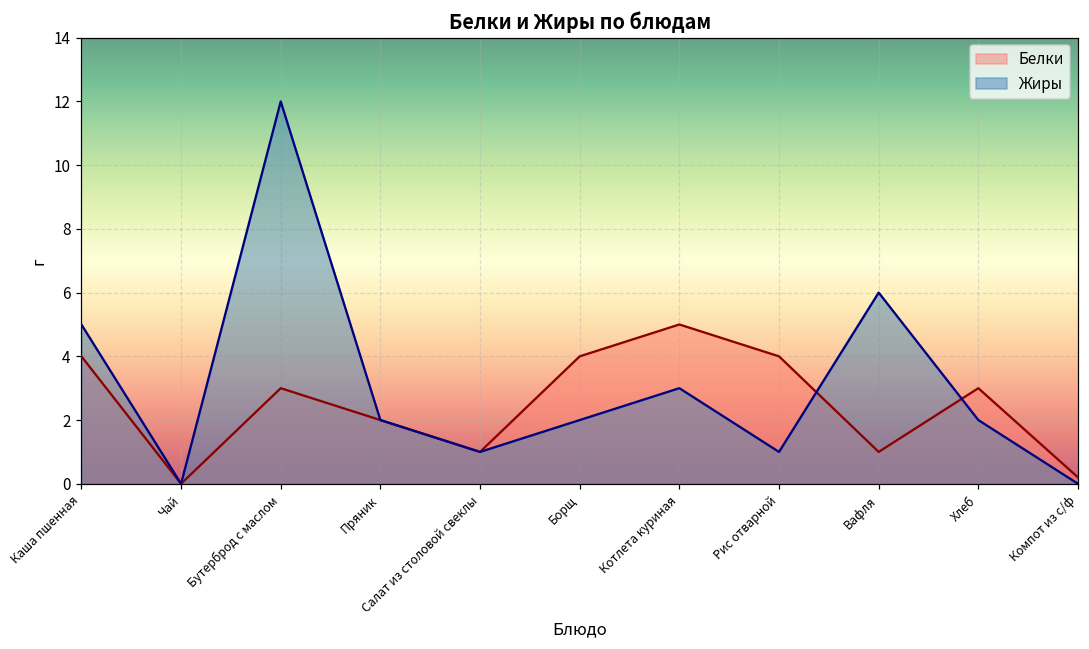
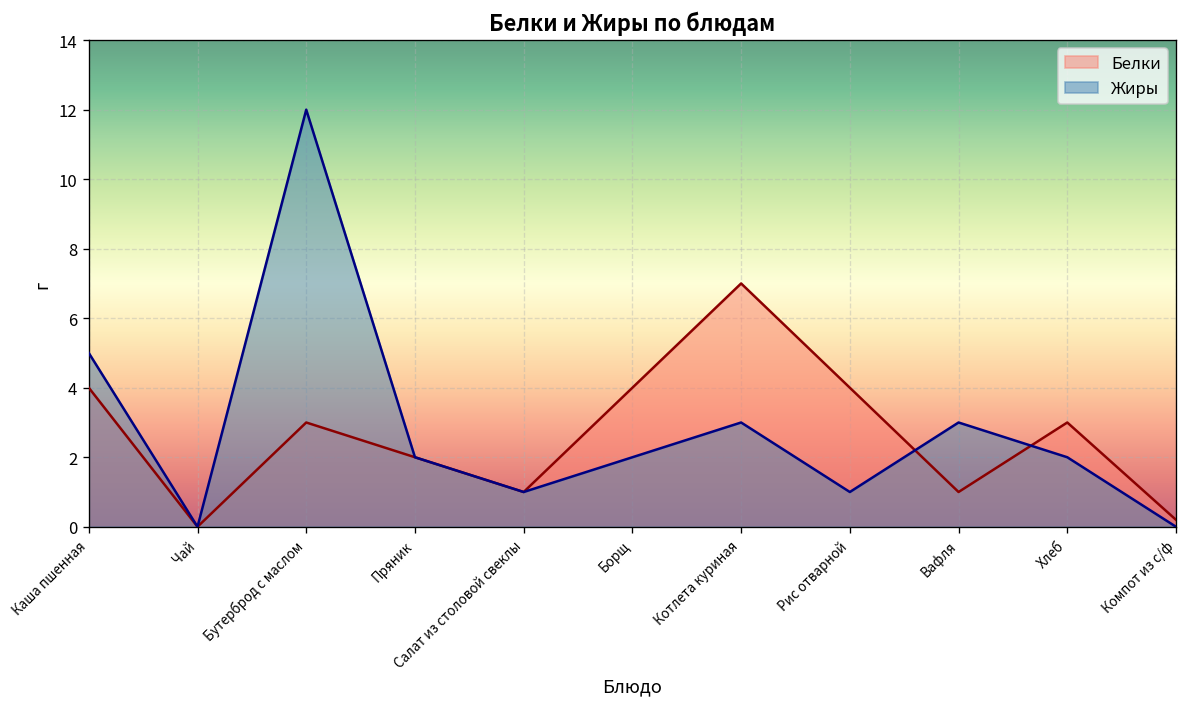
  {
    "Белки": {
      "Каша пшенная": 4,
      "Бутерброд с маслом": 3,
      "Борщ": 4,
-     "Котлета куриная": 5,
+     "Котлета куриная": 7,
      "Рис отварной": 4,
      "Вафля": 1,
      "Хлеб": 3,
      "Компот из с/ф": 0.2
    },
    "Жиры": {
      "Каша пшенная": 5,
      "Бутерброд с маслом": 12,
      "Борщ": 2,
      "Котлета куриная": 3,
      "Рис отварной": 1,
-     "Вафля": 6,
+     "Вафля": 3,
      "Хлеб": 2,
      "Компот из с/ф": 0
    }
  }
